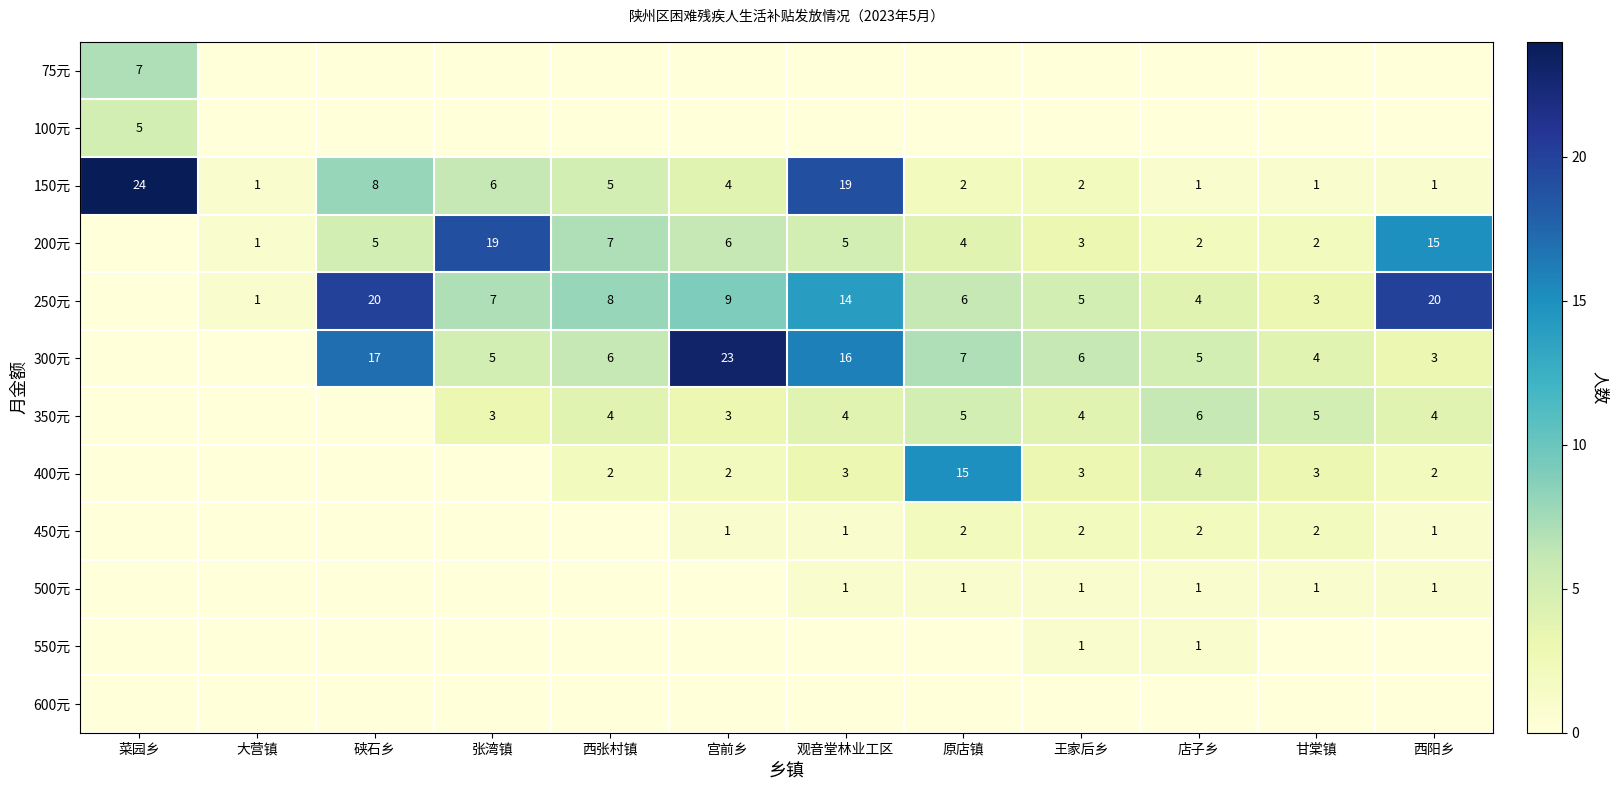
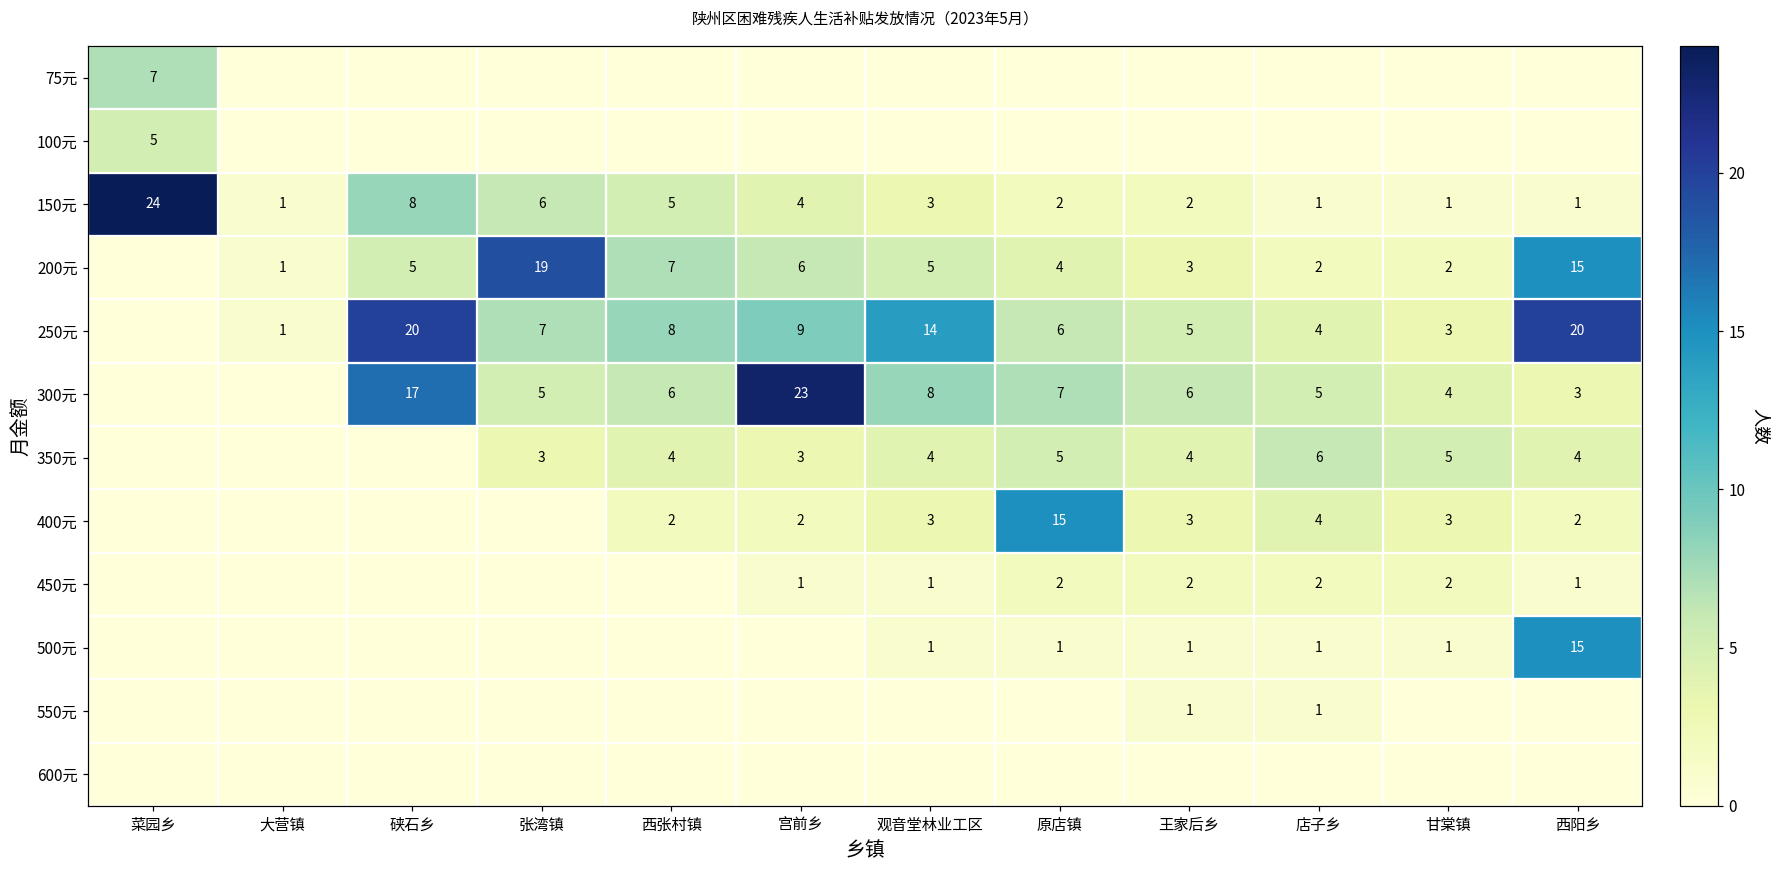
  {
    "75元": {
      "菜园乡": 7
    },
    "100元": {
      "菜园乡": 5
    },
    "150元": {
      "菜园乡": 24,
      "大营镇": 1,
      "硖石乡": 8,
      "张湾镇": 6,
      "西张村镇": 5,
      "宫前乡": 4,
-     "观音堂林业工区": 19,
+     "观音堂林业工区": 3,
      "原店镇": 2,
      "王家后乡": 2,
      "店子乡": 1,
      "甘棠镇": 1,
      "西阳乡": 1
    },
    "200元": {
      "大营镇": 1,
      "硖石乡": 5,
      "张湾镇": 19,
      "西张村镇": 7,
      "宫前乡": 6,
      "观音堂林业工区": 5,
      "原店镇": 4,
      "王家后乡": 3,
      "店子乡": 2,
      "甘棠镇": 2,
      "西阳乡": 15
    },
    "250元": {
      "大营镇": 1,
      "硖石乡": 20,
      "张湾镇": 7,
      "西张村镇": 8,
      "宫前乡": 9,
      "观音堂林业工区": 14,
      "原店镇": 6,
      "王家后乡": 5,
      "店子乡": 4,
      "甘棠镇": 3,
      "西阳乡": 20
    },
    "300元": {
      "硖石乡": 17,
      "张湾镇": 5,
      "西张村镇": 6,
      "宫前乡": 23,
-     "观音堂林业工区": 16,
+     "观音堂林业工区": 8,
      "原店镇": 7,
      "王家后乡": 6,
      "店子乡": 5,
      "甘棠镇": 4,
      "西阳乡": 3
    },
    "350元": {
      "张湾镇": 3,
      "西张村镇": 4,
      "宫前乡": 3,
      "观音堂林业工区": 4,
      "原店镇": 5,
      "王家后乡": 4,
      "店子乡": 6,
      "甘棠镇": 5,
      "西阳乡": 4
    },
    "400元": {
      "西张村镇": 2,
      "宫前乡": 2,
      "观音堂林业工区": 3,
      "原店镇": 15,
      "王家后乡": 3,
      "店子乡": 4,
      "甘棠镇": 3,
      "西阳乡": 2
    },
    "450元": {
      "宫前乡": 1,
      "观音堂林业工区": 1,
      "原店镇": 2,
      "王家后乡": 2,
      "店子乡": 2,
      "甘棠镇": 2,
      "西阳乡": 1
    },
    "500元": {
      "观音堂林业工区": 1,
      "原店镇": 1,
      "王家后乡": 1,
      "店子乡": 1,
      "甘棠镇": 1,
-     "西阳乡": 1
+     "西阳乡": 15
    },
    "550元": {
      "王家后乡": 1,
      "店子乡": 1
    }
  }
